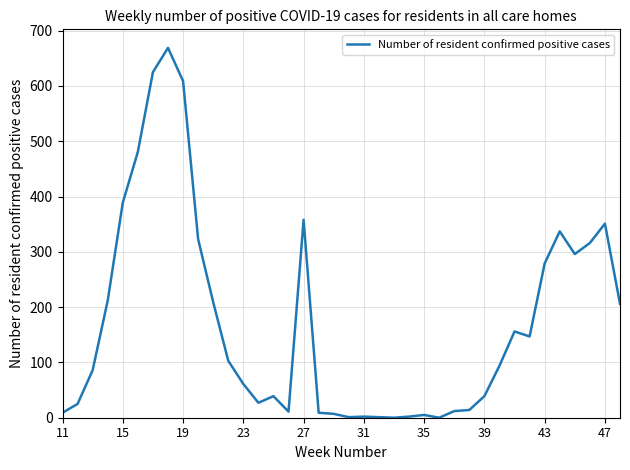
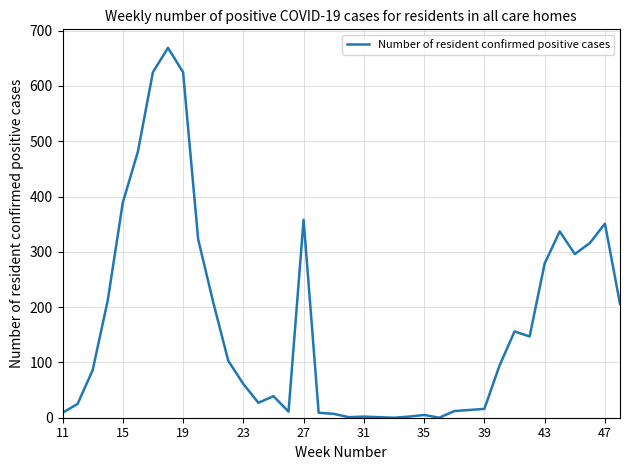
  {
    "11": 10,
    "15": 390,
-   "19": 610,
+   "19": 630,
    "23": 60,
    "27": 360,
    "31": 0,
    "35": 10,
-   "39": 40,
+   "39": 20,
    "43": 280,
    "47": 350
  }
